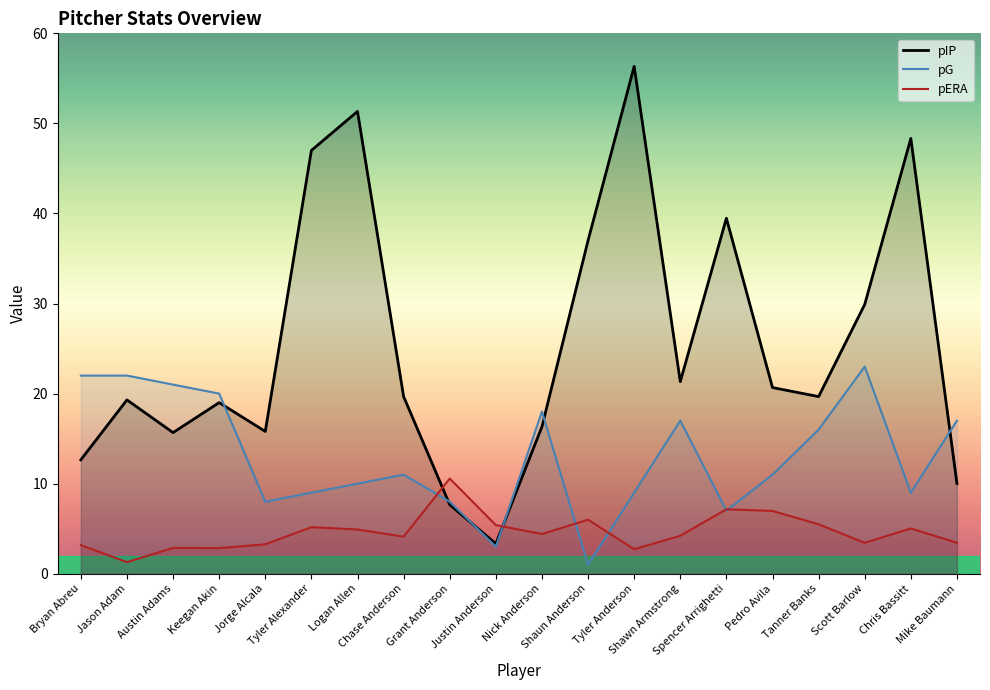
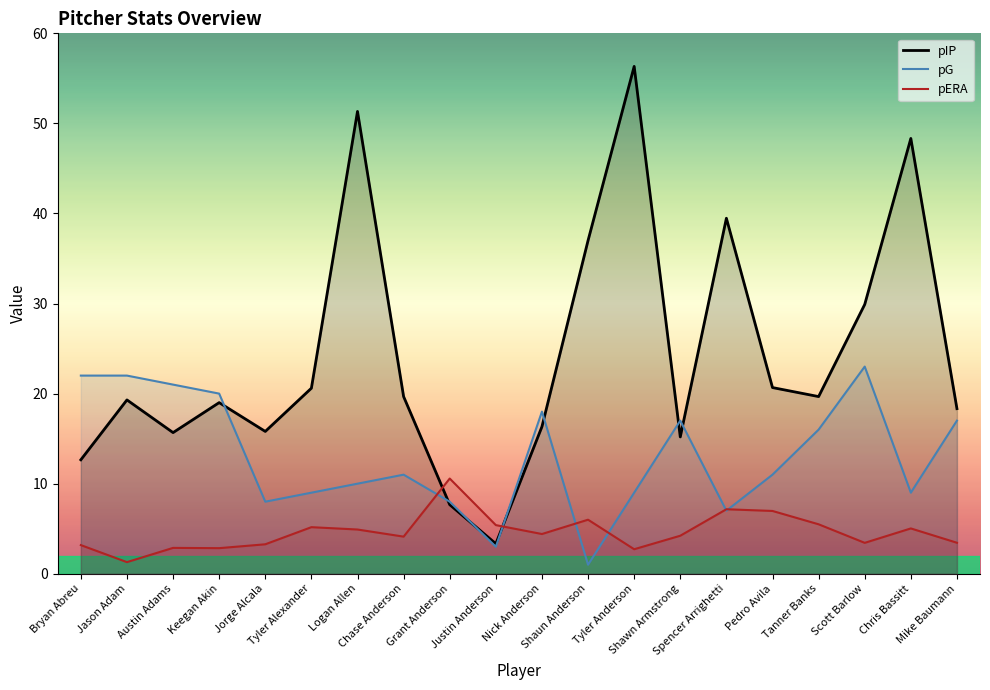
  {
    "pIP": {
      "Bryan Abreu": 13,
      "Jason Adam": 19,
      "Austin Adams": 16,
      "Keegan Akin": 19,
      "Jorge Alcala": 16,
-     "Tyler Alexander": 47,
+     "Tyler Alexander": 21,
      "Logan Allen": 51,
      "Chase Anderson": 20,
      "Grant Anderson": 8,
      "Justin Anderson": 3,
      "Nick Anderson": 16,
      "Shaun Anderson": 37,
      "Tyler Anderson": 56,
-     "Shawn Armstrong": 21,
+     "Shawn Armstrong": 15,
      "Spencer Arrighetti": 39,
      "Pedro Avila": 21,
      "Tanner Banks": 20,
      "Scott Barlow": 30,
      "Chris Bassitt": 48,
-     "Mike Baumann": 10
+     "Mike Baumann": 18
    }
  }
